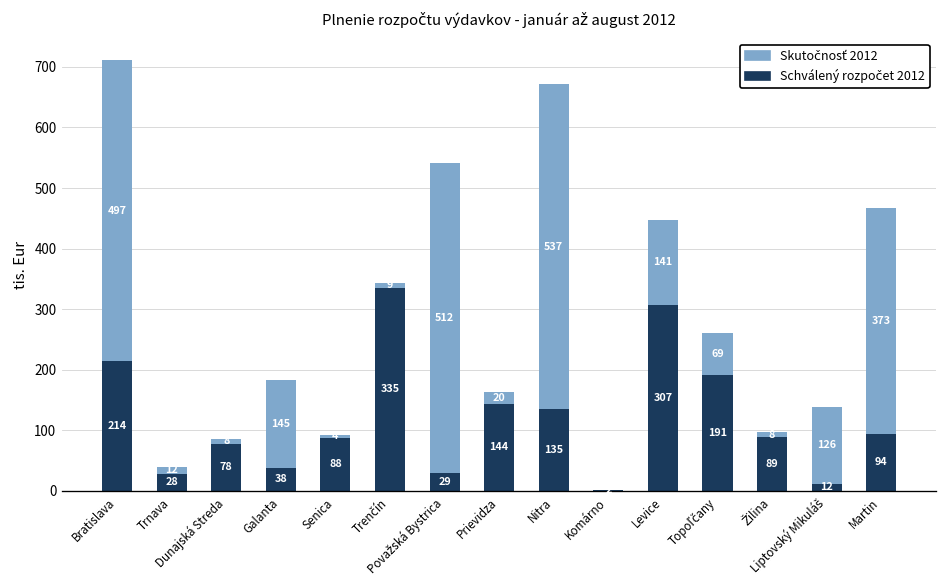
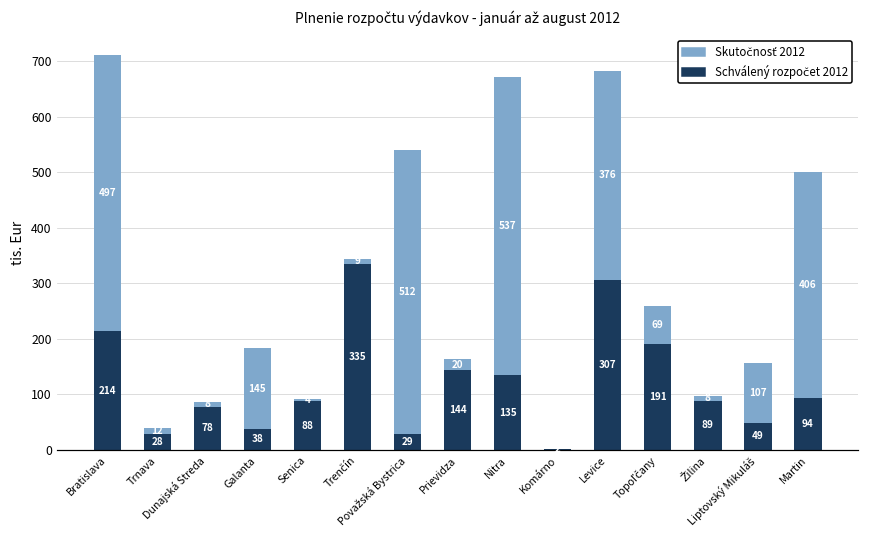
  {
    "Schválený rozpočet 2012": {
      "Bratislava": 214,
      "Trnava": 28,
      "Dunajská Streda": 78,
      "Galanta": 38,
      "Senica": 88,
      "Trenčín": 335,
      "Považská Bystrica": 29,
      "Prievidza": 144,
      "Nitra": 135,
      "Levice": 307,
      "Topoľčany": 191,
      "Žilina": 89,
-     "Liptovský Mikuláš": 12,
+     "Liptovský Mikuláš": 49,
      "Martin": 94
    },
    "Skutočnosť 2012": {
      "Bratislava": 497,
      "Trnava": 12,
      "Dunajská Streda": 8,
      "Galanta": 145,
      "Senica": 4,
      "Trenčín": 9,
      "Považská Bystrica": 512,
      "Prievidza": 20,
      "Nitra": 537,
-     "Levice": 141,
+     "Levice": 376,
      "Topoľčany": 69,
      "Žilina": 8,
-     "Liptovský Mikuláš": 126,
-     "Martin": 373
+     "Liptovský Mikuláš": 107,
+     "Martin": 406
    }
  }
